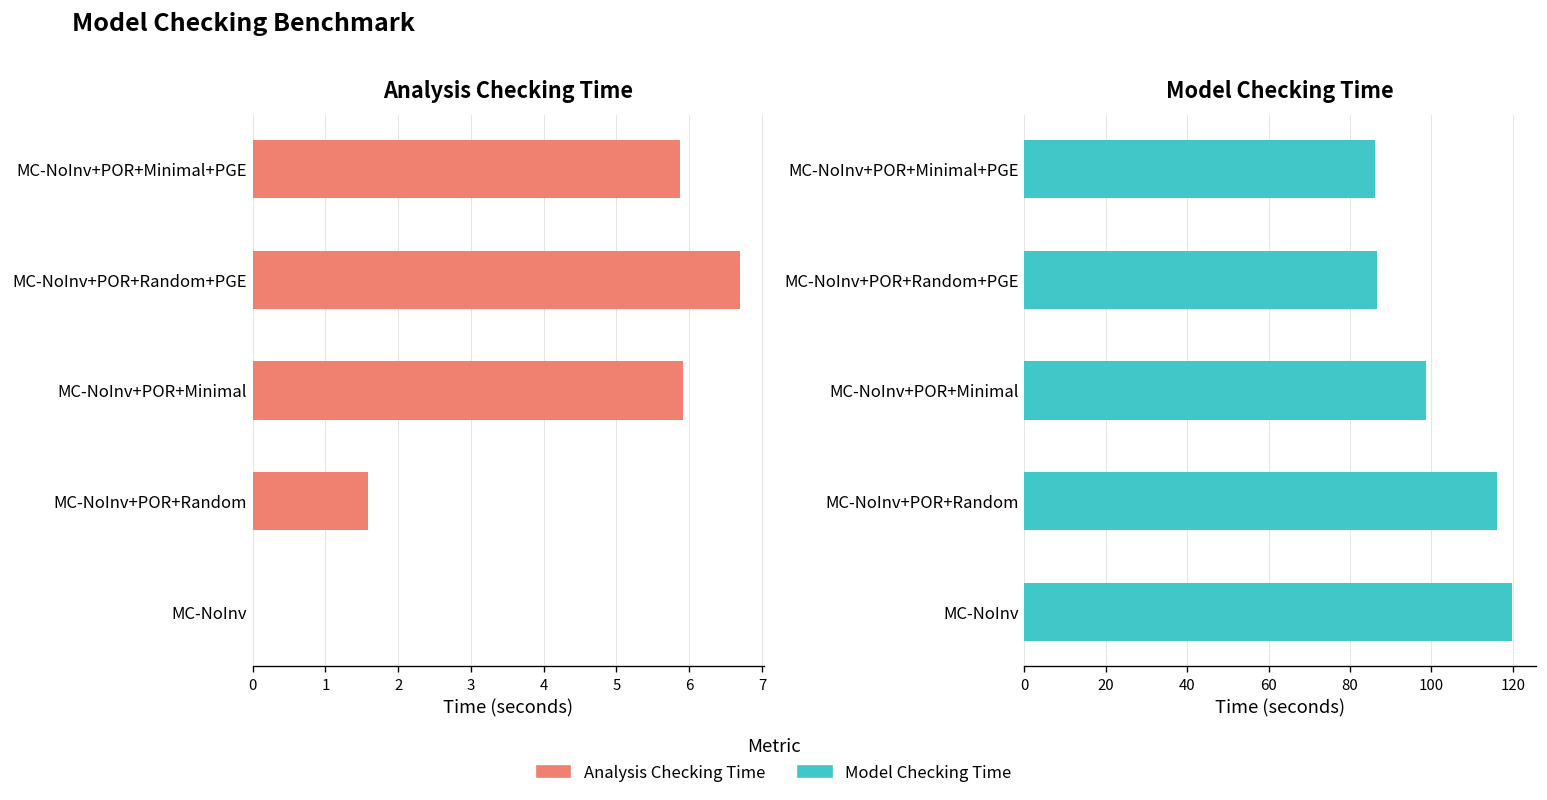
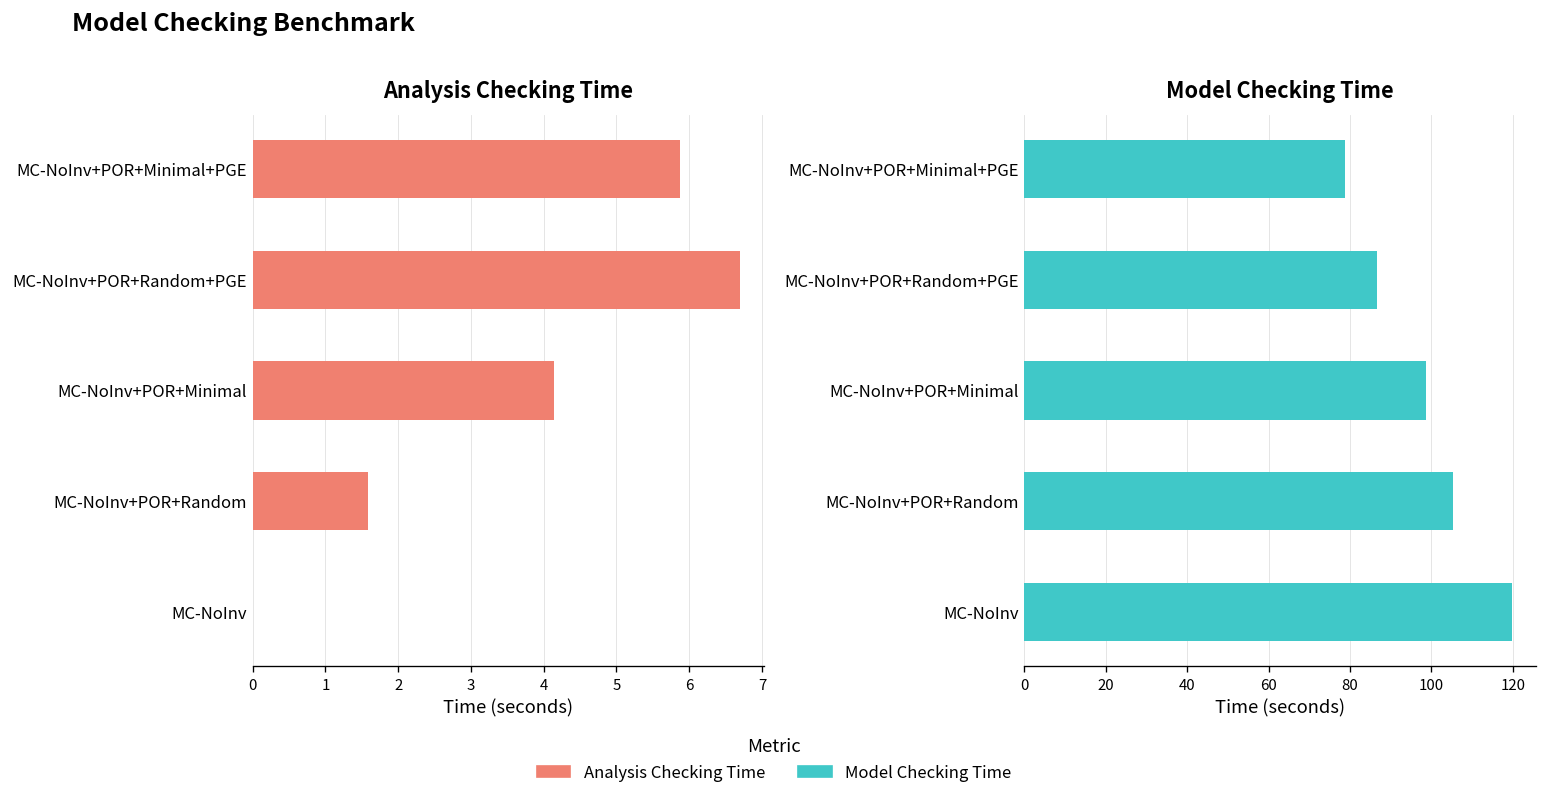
  {
    "Analysis Checking Time": {
      "MC-NoInv+POR+Minimal+PGE": 5.9,
      "MC-NoInv+POR+Random+PGE": 6.7,
-     "MC-NoInv+POR+Minimal": 5.9,
+     "MC-NoInv+POR+Minimal": 4.1,
      "MC-NoInv+POR+Random": 1.6,
      "MC-NoInv": 0.0
    },
    "Model Checking Time": {
-     "MC-NoInv+POR+Minimal+PGE": 86,
+     "MC-NoInv+POR+Minimal+PGE": 79,
      "MC-NoInv+POR+Random+PGE": 87,
      "MC-NoInv+POR+Minimal": 99,
-     "MC-NoInv+POR+Random": 116,
+     "MC-NoInv+POR+Random": 105,
      "MC-NoInv": 120
    }
  }
